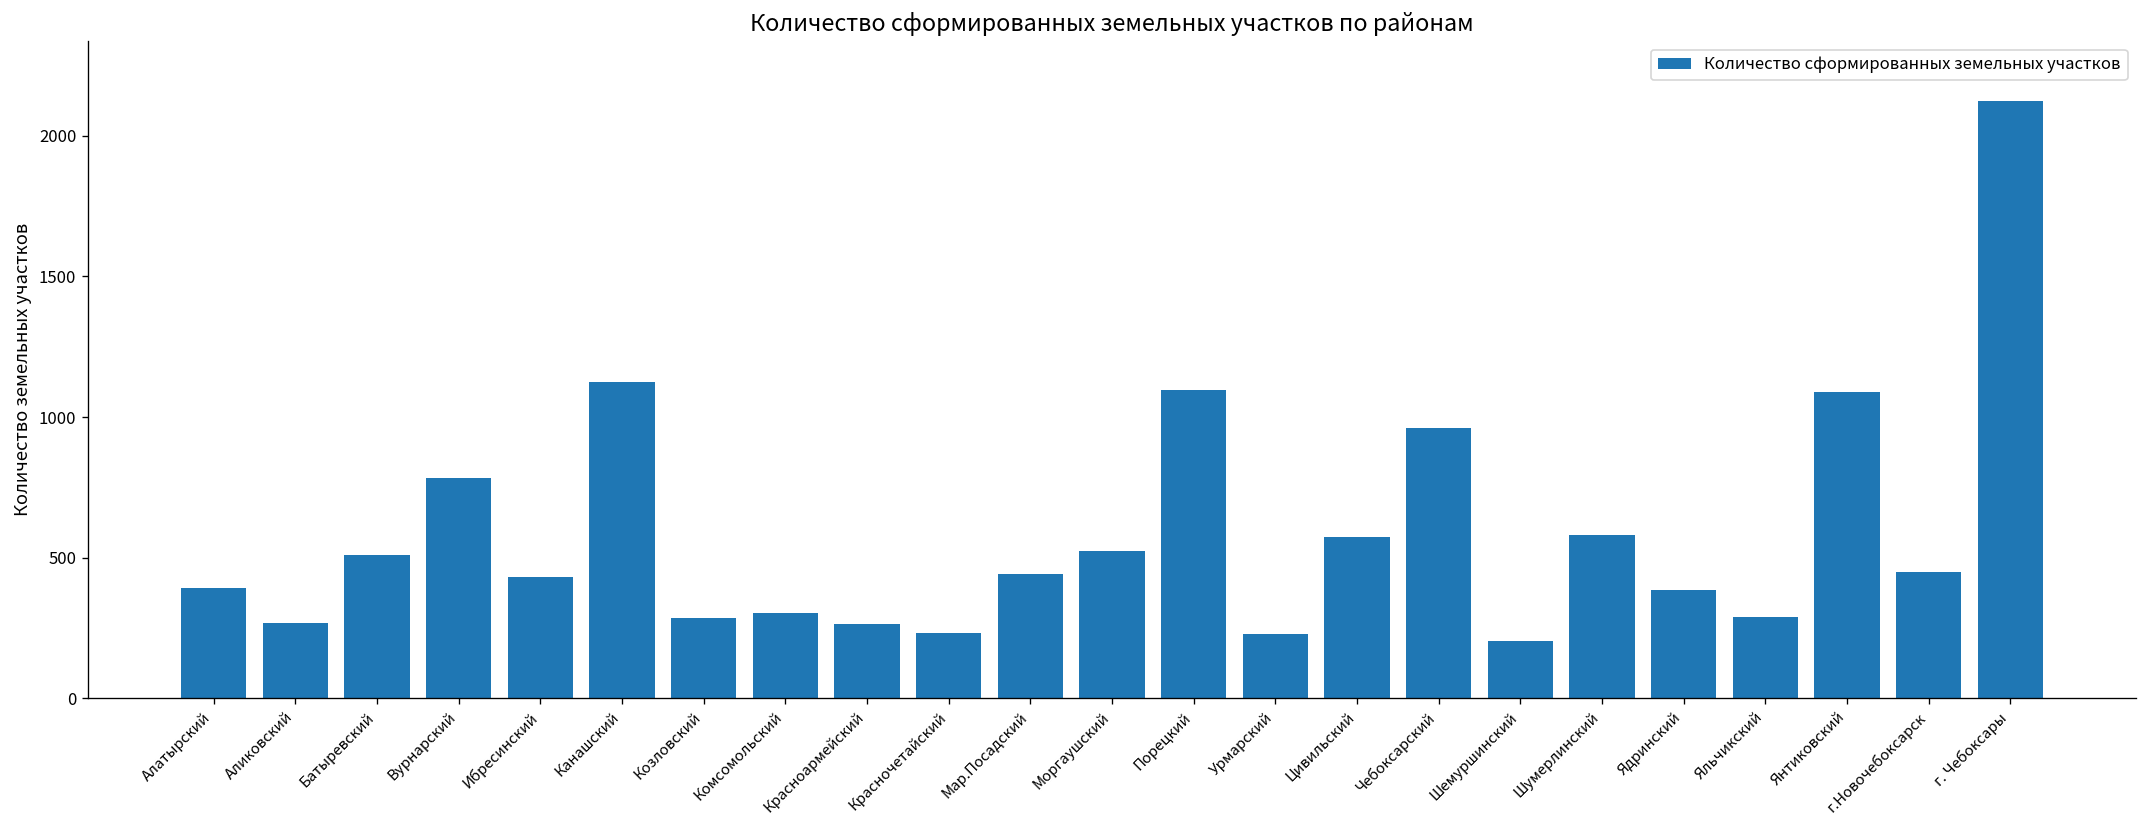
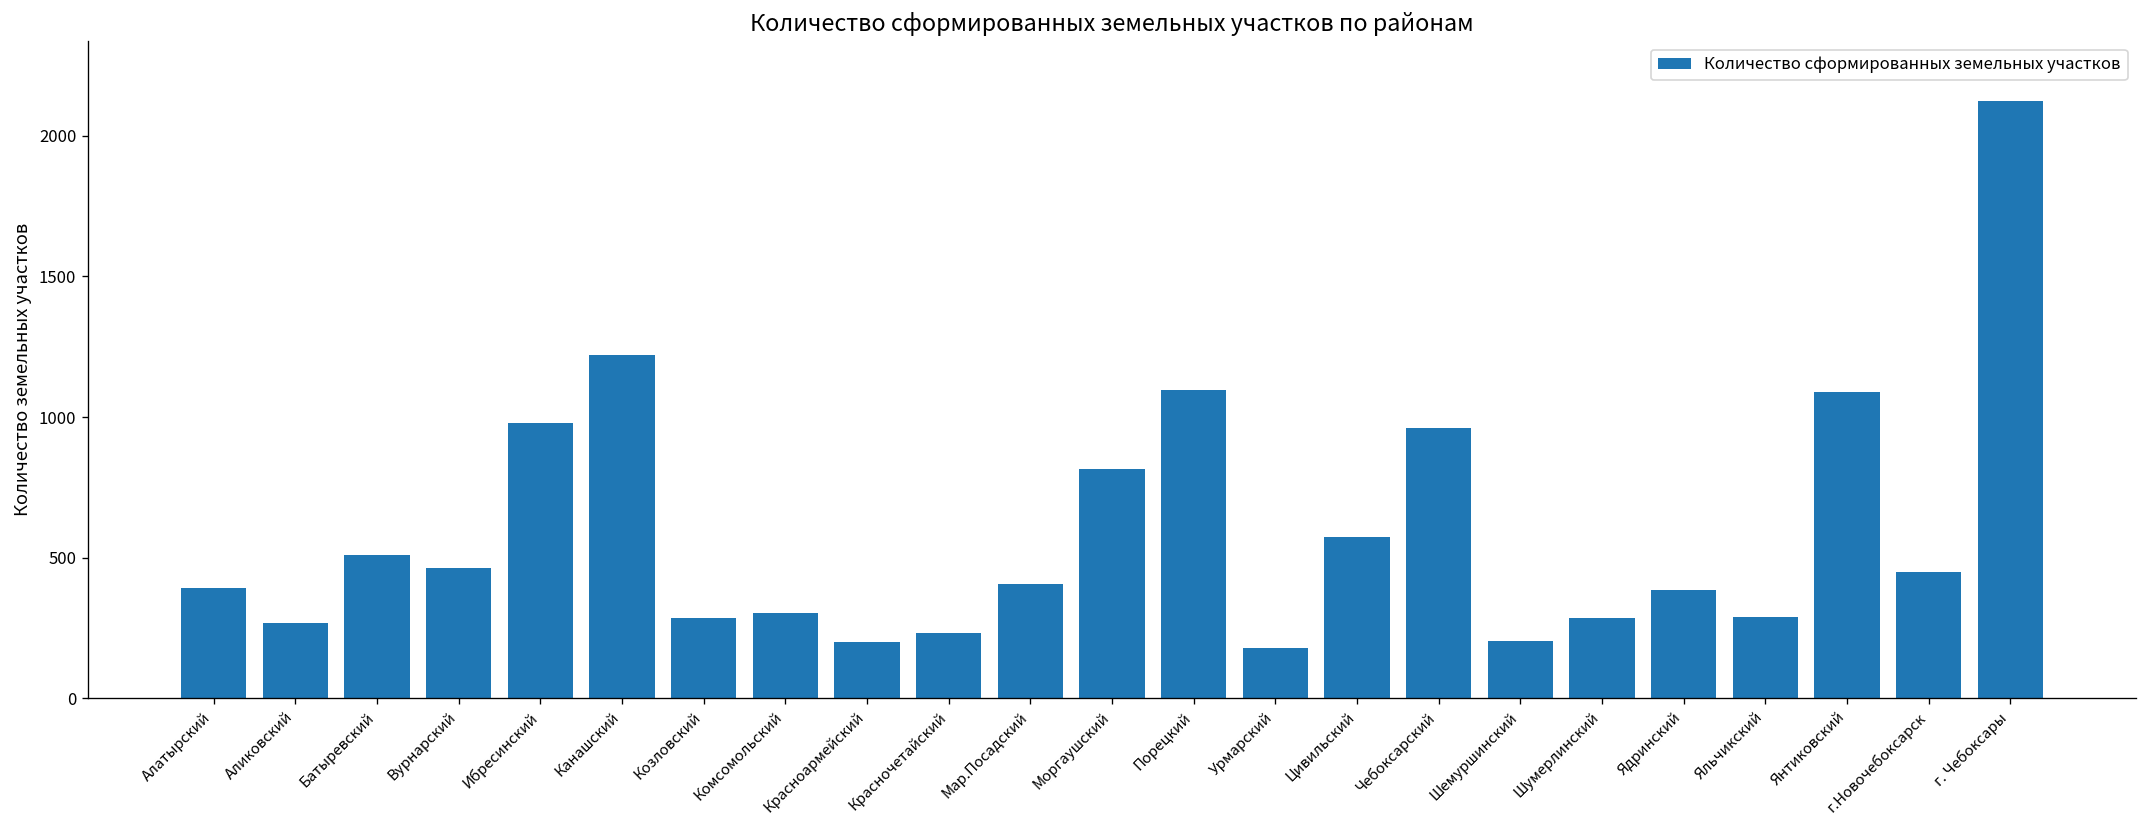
  {
    "Алатырский": 390,
    "Аликовский": 270,
    "Батыревский": 510,
-   "Вурнарский": 790,
-   "Ибресинский": 430,
-   "Канашский": 1130,
+   "Вурнарский": 460,
+   "Ибресинский": 980,
+   "Канашский": 1220,
    "Козловский": 290,
    "Комсомольский": 300,
-   "Красноармейский": 260,
+   "Красноармейский": 200,
    "Красночетайский": 230,
-   "Мар.Посадский": 440,
-   "Моргаушский": 530,
+   "Мар.Посадский": 410,
+   "Моргаушский": 810,
    "Порецкий": 1100,
-   "Урмарский": 230,
+   "Урмарский": 180,
    "Цивильский": 580,
    "Чебоксарский": 960,
    "Шемуршинский": 200,
-   "Шумерлинский": 580,
+   "Шумерлинский": 280,
    "Ядринский": 390,
    "Яльчикский": 290,
    "Янтиковский": 1090,
    "г.Новочебоксарск": 450,
    "г. Чебоксары": 2120
  }
